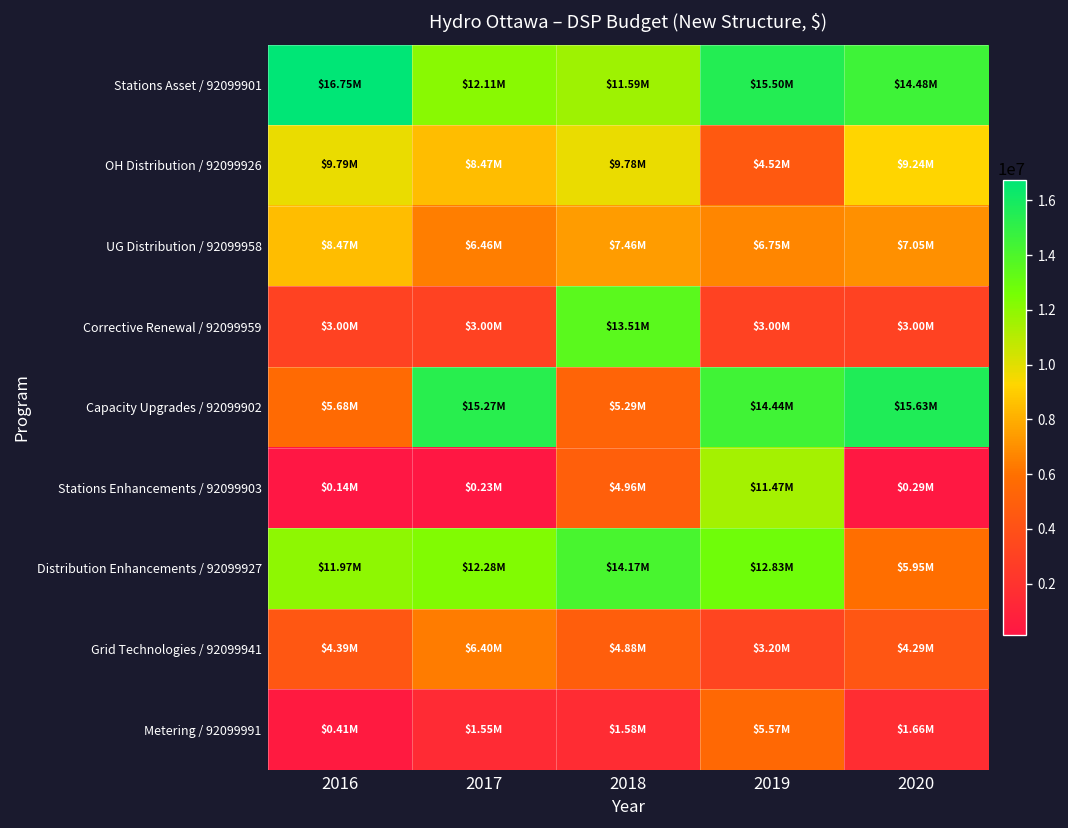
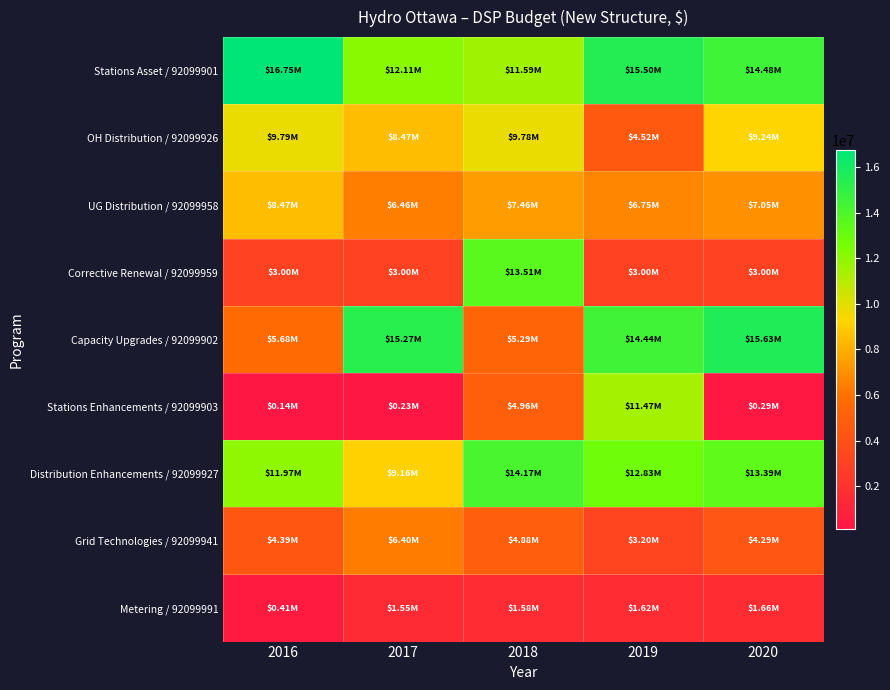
  {
    "Stations Asset / 92099901": {
      "2016": "$16.75M",
      "2017": "$12.11M",
      "2018": "$11.59M",
      "2019": "$15.50M",
      "2020": "$14.48M"
    },
    "OH Distribution / 92099926": {
      "2016": "$9.79M",
      "2017": "$8.47M",
      "2018": "$9.78M",
      "2019": "$4.52M",
      "2020": "$9.24M"
    },
    "UG Distribution / 92099958": {
      "2016": "$8.47M",
      "2017": "$6.46M",
      "2018": "$7.46M",
      "2019": "$6.75M",
      "2020": "$7.05M"
    },
    "Corrective Renewal / 92099959": {
      "2016": "$3.00M",
      "2017": "$3.00M",
      "2018": "$13.51M",
      "2019": "$3.00M",
      "2020": "$3.00M"
    },
    "Capacity Upgrades / 92099902": {
      "2016": "$5.68M",
      "2017": "$15.27M",
      "2018": "$5.29M",
      "2019": "$14.44M",
      "2020": "$15.63M"
    },
    "Stations Enhancements / 92099903": {
      "2016": "$0.14M",
      "2017": "$0.23M",
      "2018": "$4.96M",
      "2019": "$11.47M",
      "2020": "$0.29M"
    },
    "Distribution Enhancements / 92099927": {
      "2016": "$11.97M",
-     "2017": "$12.28M",
+     "2017": "$9.16M",
      "2018": "$14.17M",
      "2019": "$12.83M",
-     "2020": "$5.95M"
+     "2020": "$13.39M"
    },
    "Grid Technologies / 92099941": {
      "2016": "$4.39M",
      "2017": "$6.40M",
      "2018": "$4.88M",
      "2019": "$3.20M",
      "2020": "$4.29M"
    },
    "Metering / 92099991": {
      "2016": "$0.41M",
      "2017": "$1.55M",
      "2018": "$1.58M",
-     "2019": "$5.57M",
+     "2019": "$1.62M",
      "2020": "$1.66M"
    }
  }
